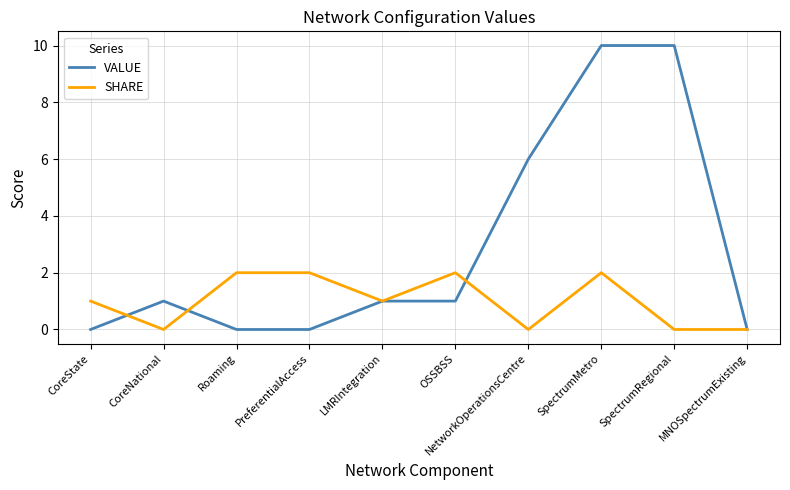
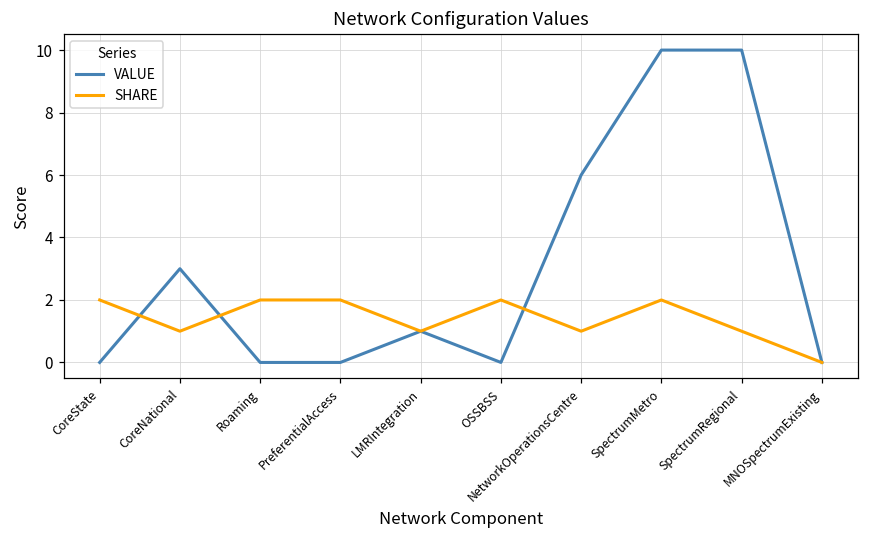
  {
    "VALUE": {
      "CoreState": 0,
-     "CoreNational": 1,
+     "CoreNational": 3,
      "Roaming": 0,
      "PreferentialAccess": 0,
-     "OSSBSS": 1,
+     "OSSBSS": 0,
      "NetworkOperationsCentre": 6,
      "SpectrumMetro": 10,
      "SpectrumRegional": 10
    },
    "SHARE": {
-     "CoreState": 1,
-     "CoreNational": 0,
+     "CoreState": 2,
+     "CoreNational": 1,
      "Roaming": 2,
      "PreferentialAccess": 2,
      "OSSBSS": 2,
-     "NetworkOperationsCentre": 0,
+     "NetworkOperationsCentre": 1,
      "SpectrumMetro": 2,
-     "SpectrumRegional": 0
+     "SpectrumRegional": 1
    }
  }
